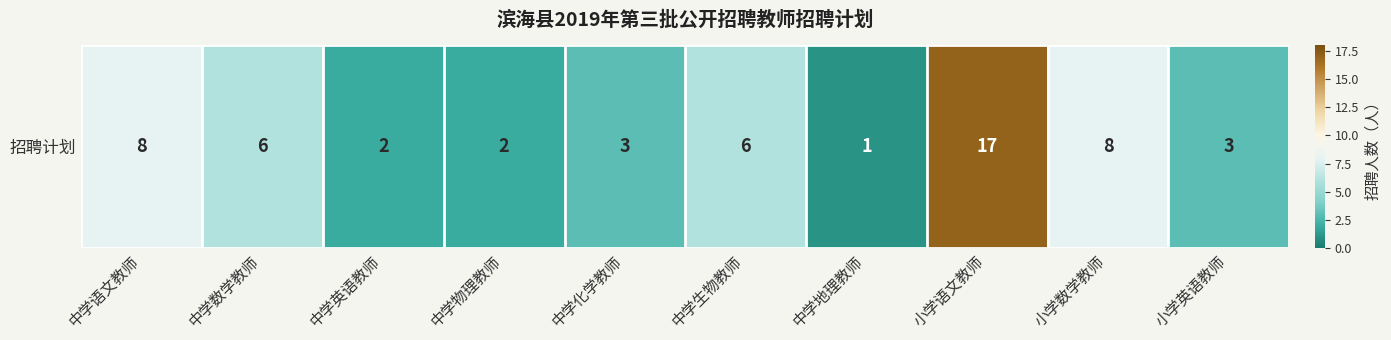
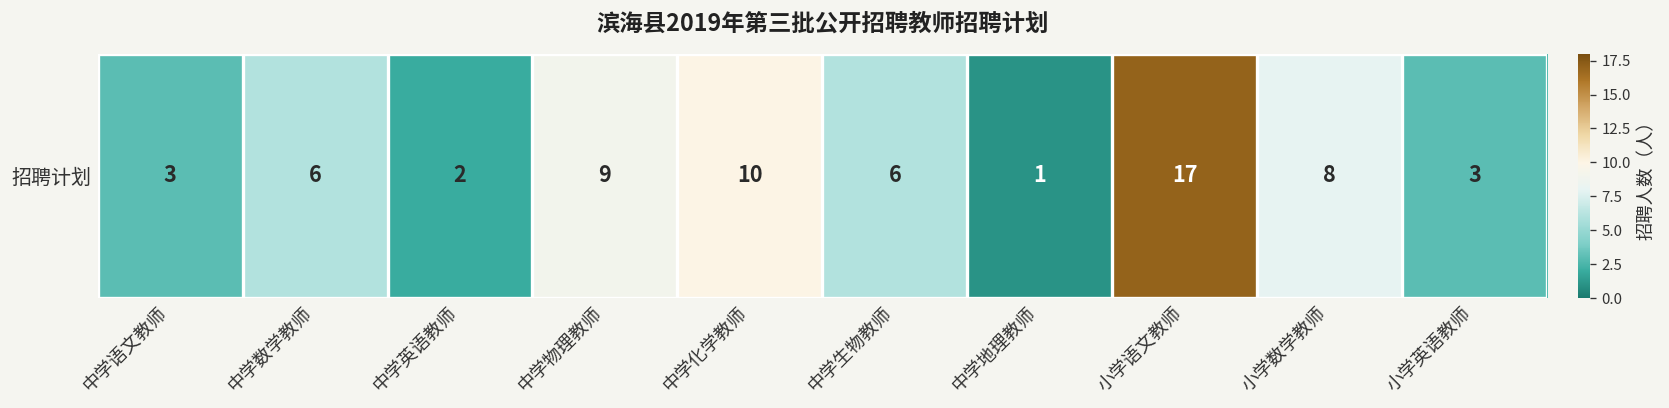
  {
    "招聘计划": {
-     "中学语文教师": 8,
+     "中学语文教师": 3,
      "中学数学教师": 6,
      "中学英语教师": 2,
-     "中学物理教师": 2,
-     "中学化学教师": 3,
+     "中学物理教师": 9,
+     "中学化学教师": 10,
      "中学生物教师": 6,
      "中学地理教师": 1,
      "小学语文教师": 17,
      "小学数学教师": 8,
      "小学英语教师": 3
    }
  }
